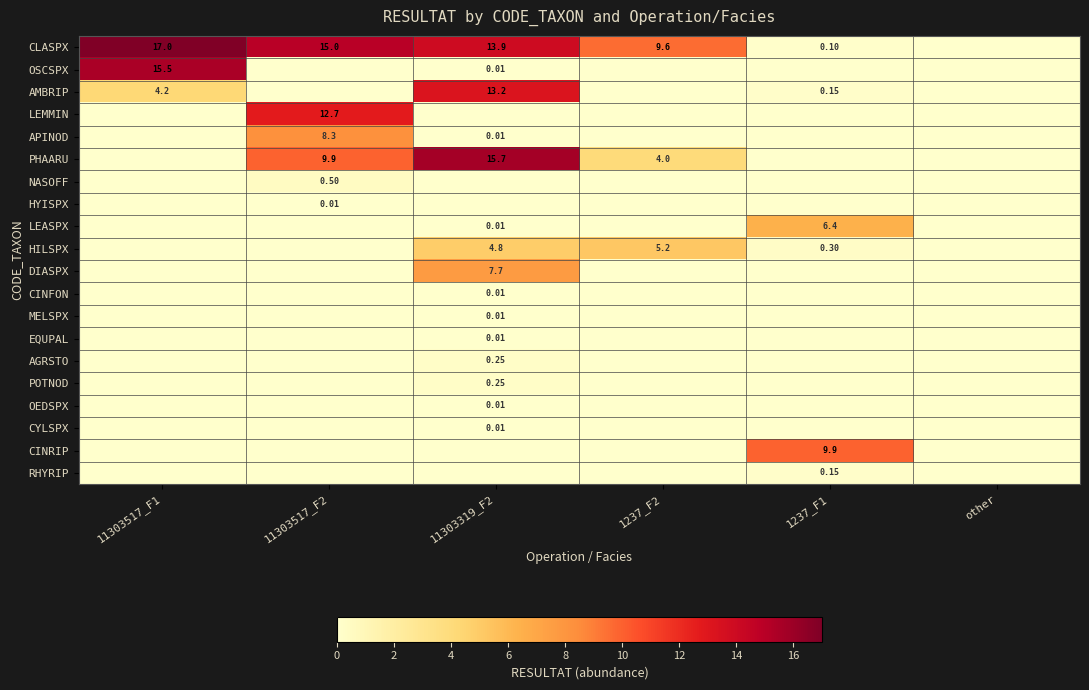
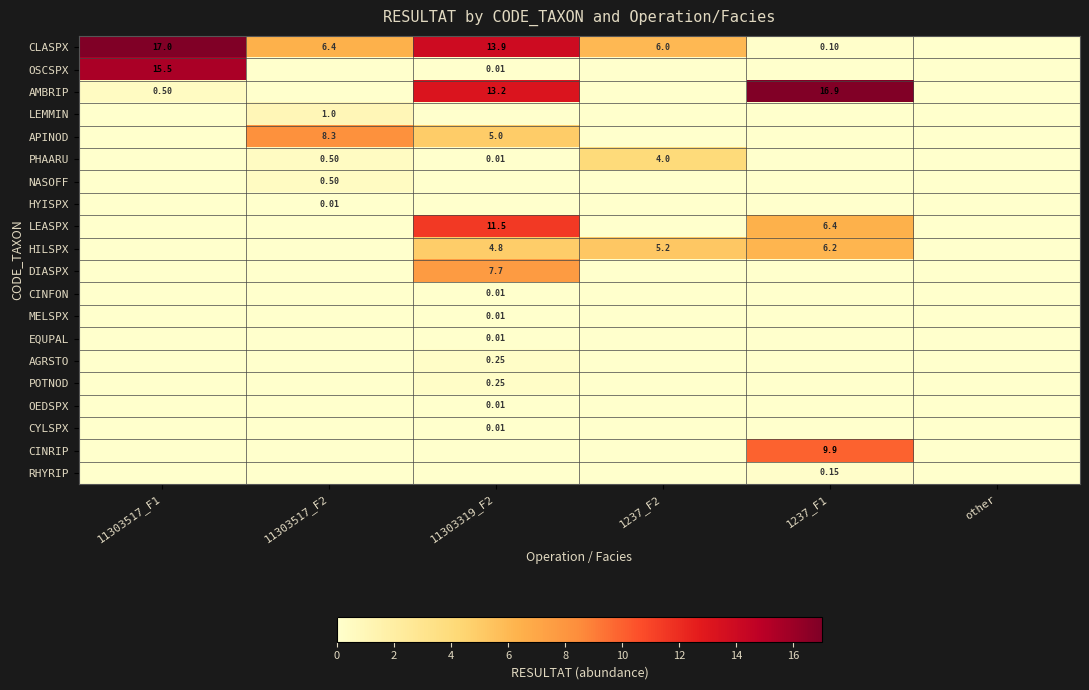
  {
    "CLASPX": {
      "11303517_F1": 17.0,
-     "11303517_F2": 15.0,
+     "11303517_F2": 6.4,
      "11303319_F2": 13.9,
-     "1237_F2": 9.6,
+     "1237_F2": 6.0,
      "1237_F1": 0.10
    },
    "OSCSPX": {
      "11303517_F1": 15.5,
      "11303319_F2": 0.01
    },
    "AMBRIP": {
-     "11303517_F1": 4.2,
+     "11303517_F1": 0.50,
      "11303319_F2": 13.2,
-     "1237_F1": 0.15
+     "1237_F1": 16.9
    },
    "LEMMIN": {
-     "11303517_F2": 12.7
+     "11303517_F2": 1.0
    },
    "APINOD": {
      "11303517_F2": 8.3,
-     "11303319_F2": 0.01
+     "11303319_F2": 5.0
    },
    "PHAARU": {
-     "11303517_F2": 9.9,
-     "11303319_F2": 15.7,
+     "11303517_F2": 0.50,
+     "11303319_F2": 0.01,
      "1237_F2": 4.0
    },
    "NASOFF": {
      "11303517_F2": 0.50
    },
    "HYISPX": {
      "11303517_F2": 0.01
    },
    "LEASPX": {
-     "11303319_F2": 0.01,
+     "11303319_F2": 11.5,
      "1237_F1": 6.4
    },
    "HILSPX": {
      "11303319_F2": 4.8,
      "1237_F2": 5.2,
-     "1237_F1": 0.30
+     "1237_F1": 6.2
    },
    "DIASPX": {
      "11303319_F2": 7.7
    },
    "CINFON": {
      "11303319_F2": 0.01
    },
    "MELSPX": {
      "11303319_F2": 0.01
    },
    "EQUPAL": {
      "11303319_F2": 0.01
    },
    "AGRSTO": {
      "11303319_F2": 0.25
    },
    "POTNOD": {
      "11303319_F2": 0.25
    },
    "OEDSPX": {
      "11303319_F2": 0.01
    },
    "CYLSPX": {
      "11303319_F2": 0.01
    },
    "CINRIP": {
      "1237_F1": 9.9
    },
    "RHYRIP": {
      "1237_F1": 0.15
    }
  }
